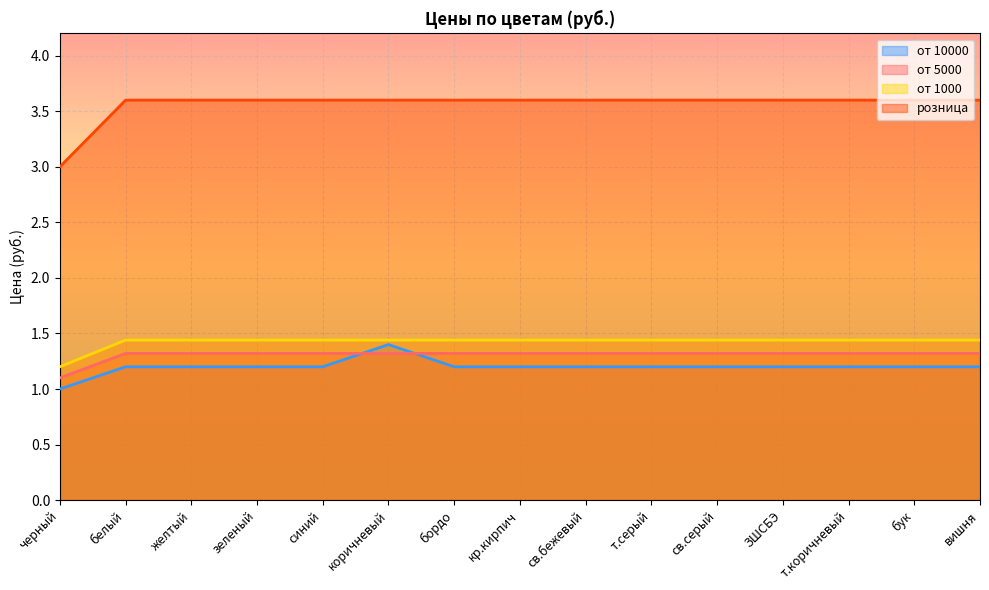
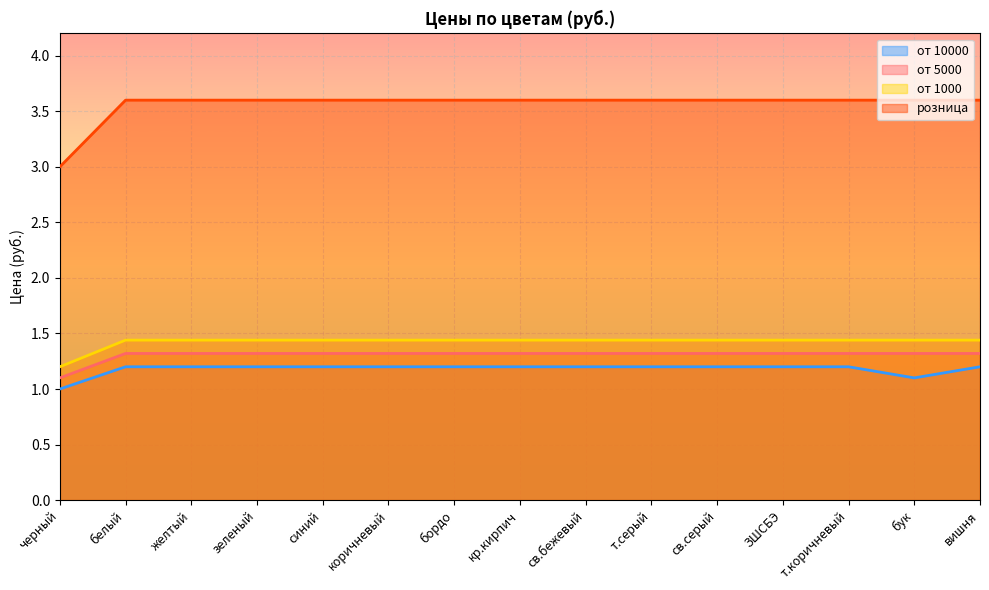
  {
    "от 10000": {
      "черный": 1.0,
      "белый": 1.2,
      "желтый": 1.2,
      "зеленый": 1.2,
      "синий": 1.2,
-     "коричневый": 1.4,
+     "коричневый": 1.2,
      "бордо": 1.2,
      "кр.кирпич": 1.2,
      "св.бежевый": 1.2,
      "т.серый": 1.2,
      "св.серый": 1.2,
      "ЗШСБЭ": 1.2,
      "т.коричневый": 1.2,
-     "бук": 1.2,
+     "бук": 1.1,
      "вишня": 1.2
    },
    "от 5000": {
      "черный": 1.1,
      "белый": 1.3,
      "желтый": 1.3,
      "зеленый": 1.3,
      "синий": 1.3,
      "коричневый": 1.3,
      "бордо": 1.3,
      "кр.кирпич": 1.3,
      "св.бежевый": 1.3,
      "т.серый": 1.3,
      "св.серый": 1.3,
      "ЗШСБЭ": 1.3,
      "т.коричневый": 1.3,
      "бук": 1.3,
      "вишня": 1.3
    },
    "от 1000": {
      "черный": 1.2,
      "белый": 1.44,
      "желтый": 1.44,
      "зеленый": 1.44,
      "синий": 1.44,
      "коричневый": 1.44,
      "бордо": 1.44,
      "кр.кирпич": 1.44,
      "св.бежевый": 1.44,
      "т.серый": 1.44,
      "св.серый": 1.44,
      "ЗШСБЭ": 1.44,
      "т.коричневый": 1.44,
      "бук": 1.44,
      "вишня": 1.44
    },
    "розница": {
      "черный": 3.0,
      "белый": 3.6,
      "желтый": 3.6,
      "зеленый": 3.6,
      "синий": 3.6,
      "коричневый": 3.6,
      "бордо": 3.6,
      "кр.кирпич": 3.6,
      "св.бежевый": 3.6,
      "т.серый": 3.6,
      "св.серый": 3.6,
      "ЗШСБЭ": 3.6,
      "т.коричневый": 3.6,
      "вишня": 3.6
    }
  }
